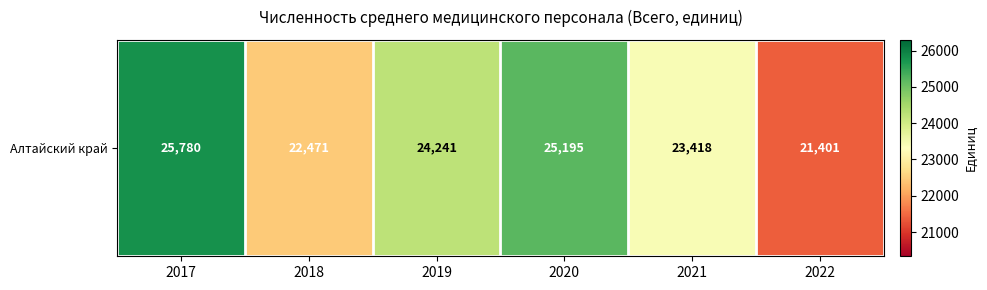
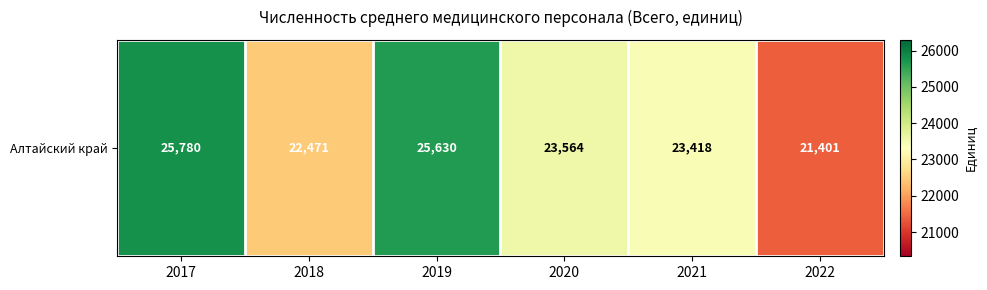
  {
    "Алтайский край": {
      "2017": "25,780",
      "2018": "22,471",
-     "2019": "24,241",
-     "2020": "25,195",
+     "2019": "25,630",
+     "2020": "23,564",
      "2021": "23,418",
      "2022": "21,401"
    }
  }
